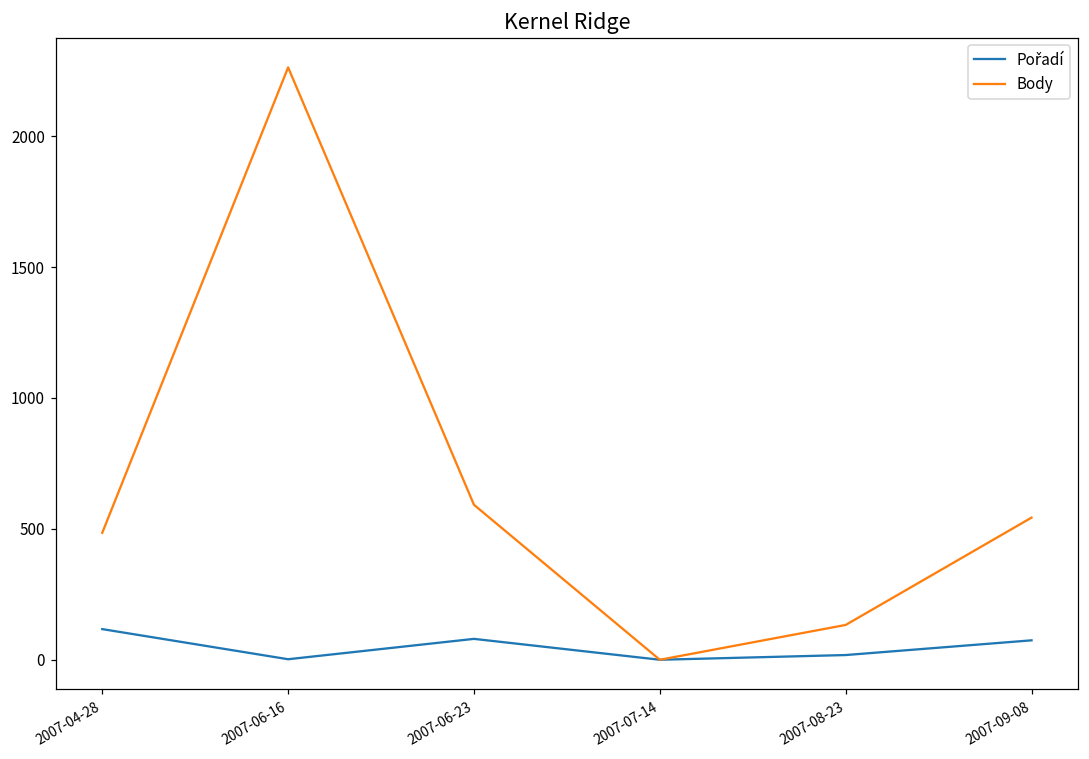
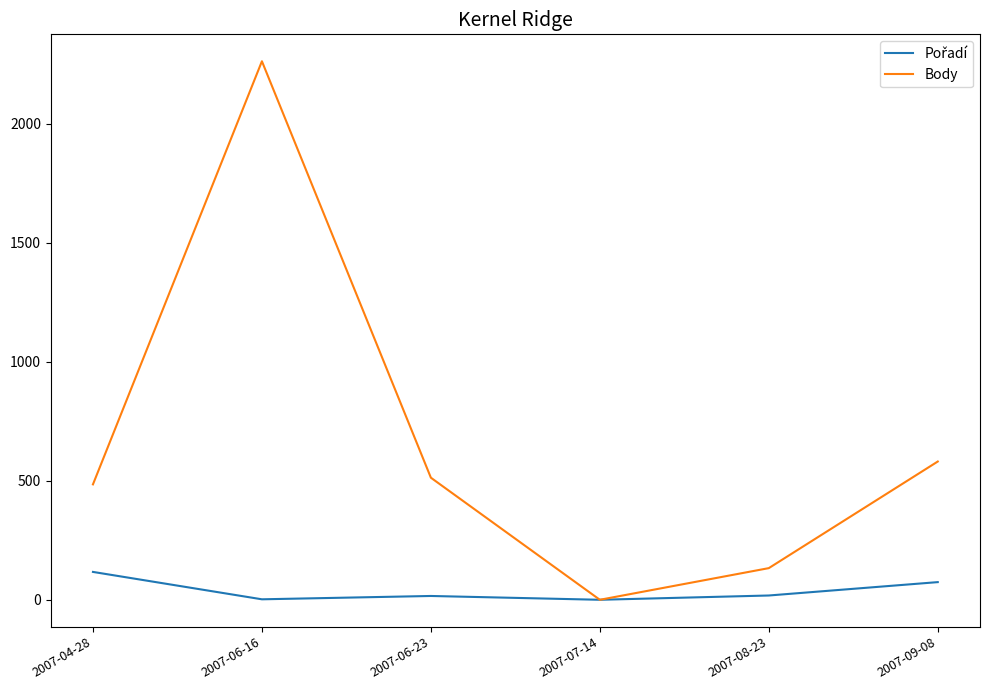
  {
    "Pořadí": {
      "2007-04-28": 120,
      "2007-06-16": 0,
-     "2007-06-23": 80,
+     "2007-06-23": 20,
      "2007-08-23": 20,
      "2007-09-08": 70
    },
    "Body": {
      "2007-04-28": 490,
      "2007-06-16": 2260,
-     "2007-06-23": 590,
+     "2007-06-23": 510,
      "2007-08-23": 130,
-     "2007-09-08": 540
+     "2007-09-08": 580
    }
  }
